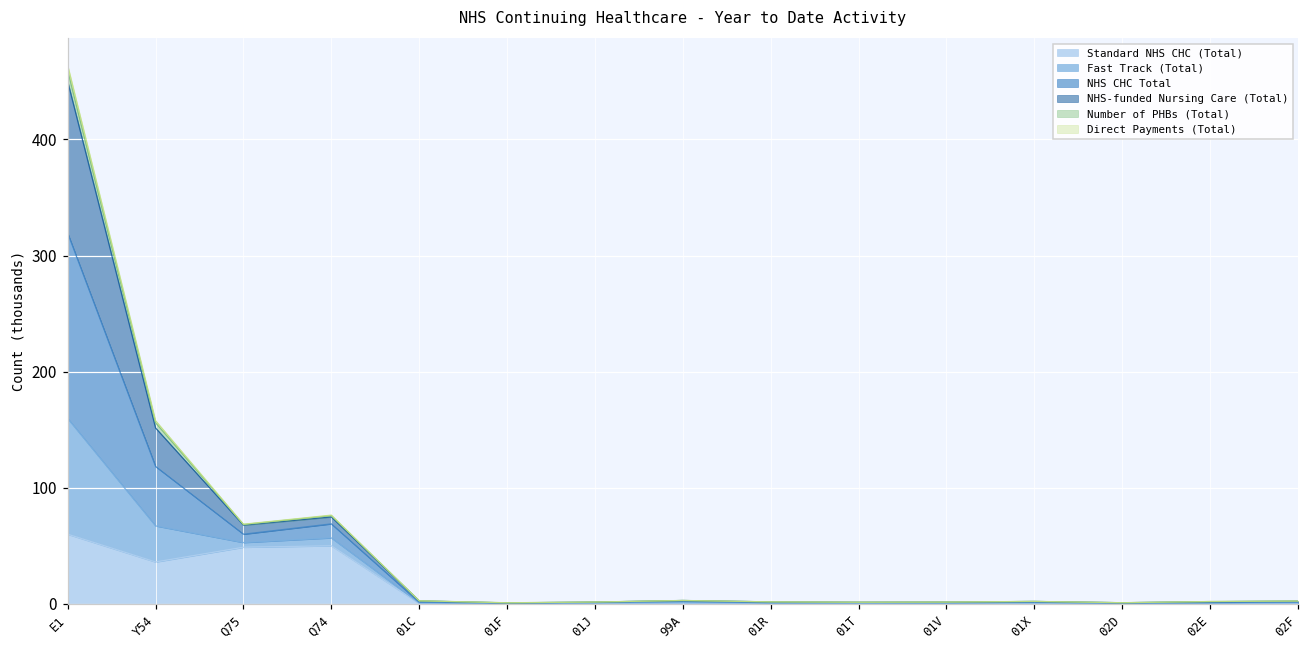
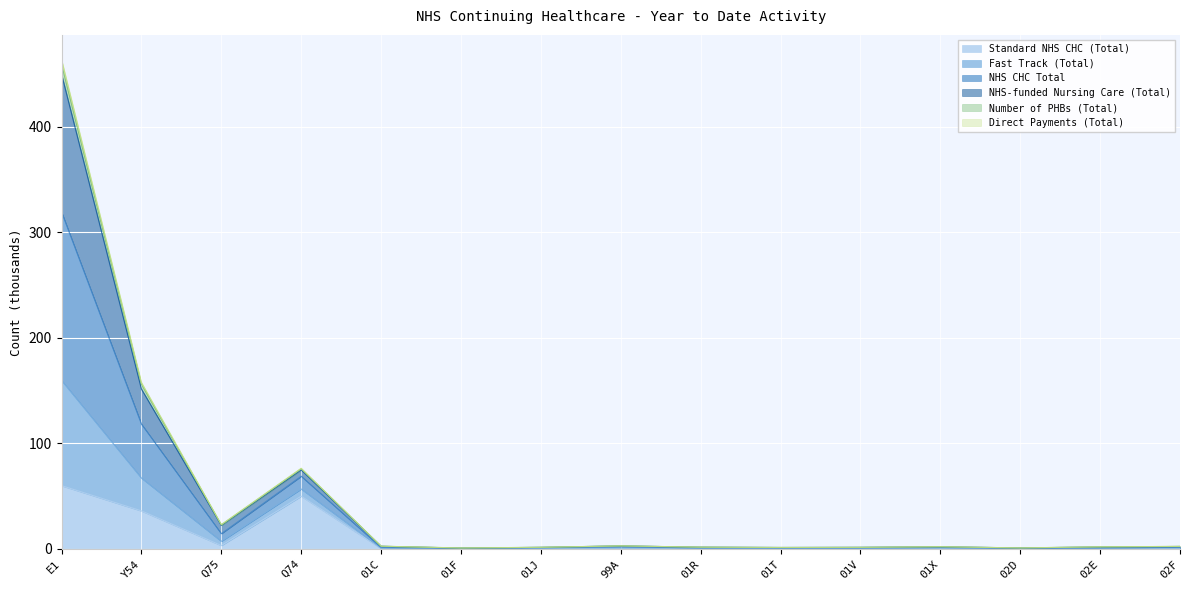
  {
    "Standard NHS CHC (Total)": {
      "E1": 60,
      "Y54": 36,
-     "Q75": 49,
+     "Q75": 3,
      "Q74": 50
    }
  }
